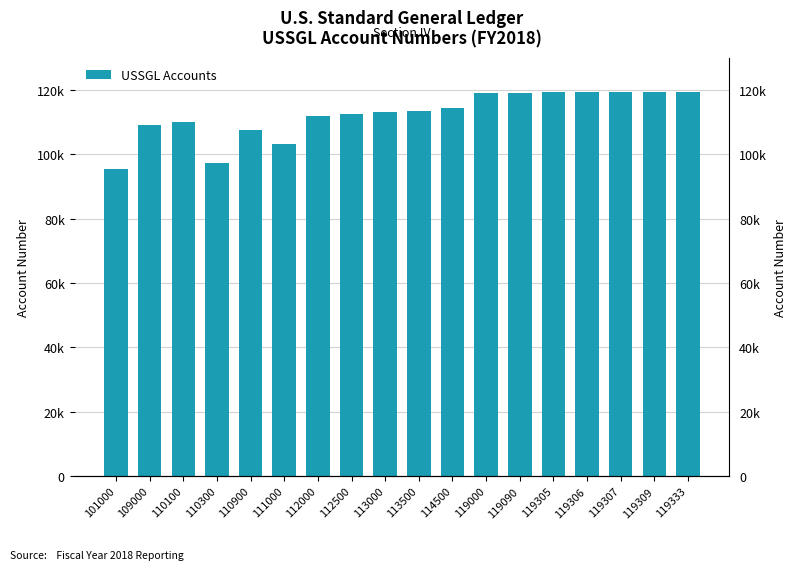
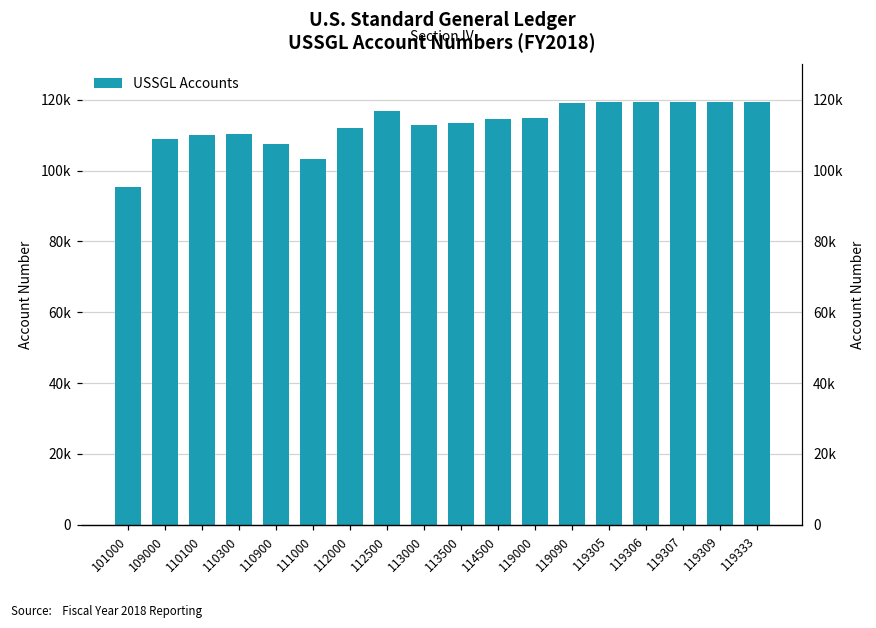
  {
    "101000": 95000,
    "109000": 109000,
    "110100": 110000,
-   "110300": 97000,
+   "110300": 110000,
    "110900": 108000,
    "111000": 103000,
    "112000": 112000,
-   "112500": 113000,
+   "112500": 117000,
    "113000": 113000,
    "113500": 114000,
    "114500": 115000,
-   "119000": 119000,
+   "119000": 115000,
    "119090": 119000,
    "119305": 119000,
    "119306": 119000,
    "119307": 119000,
    "119309": 119000,
    "119333": 119000
  }
